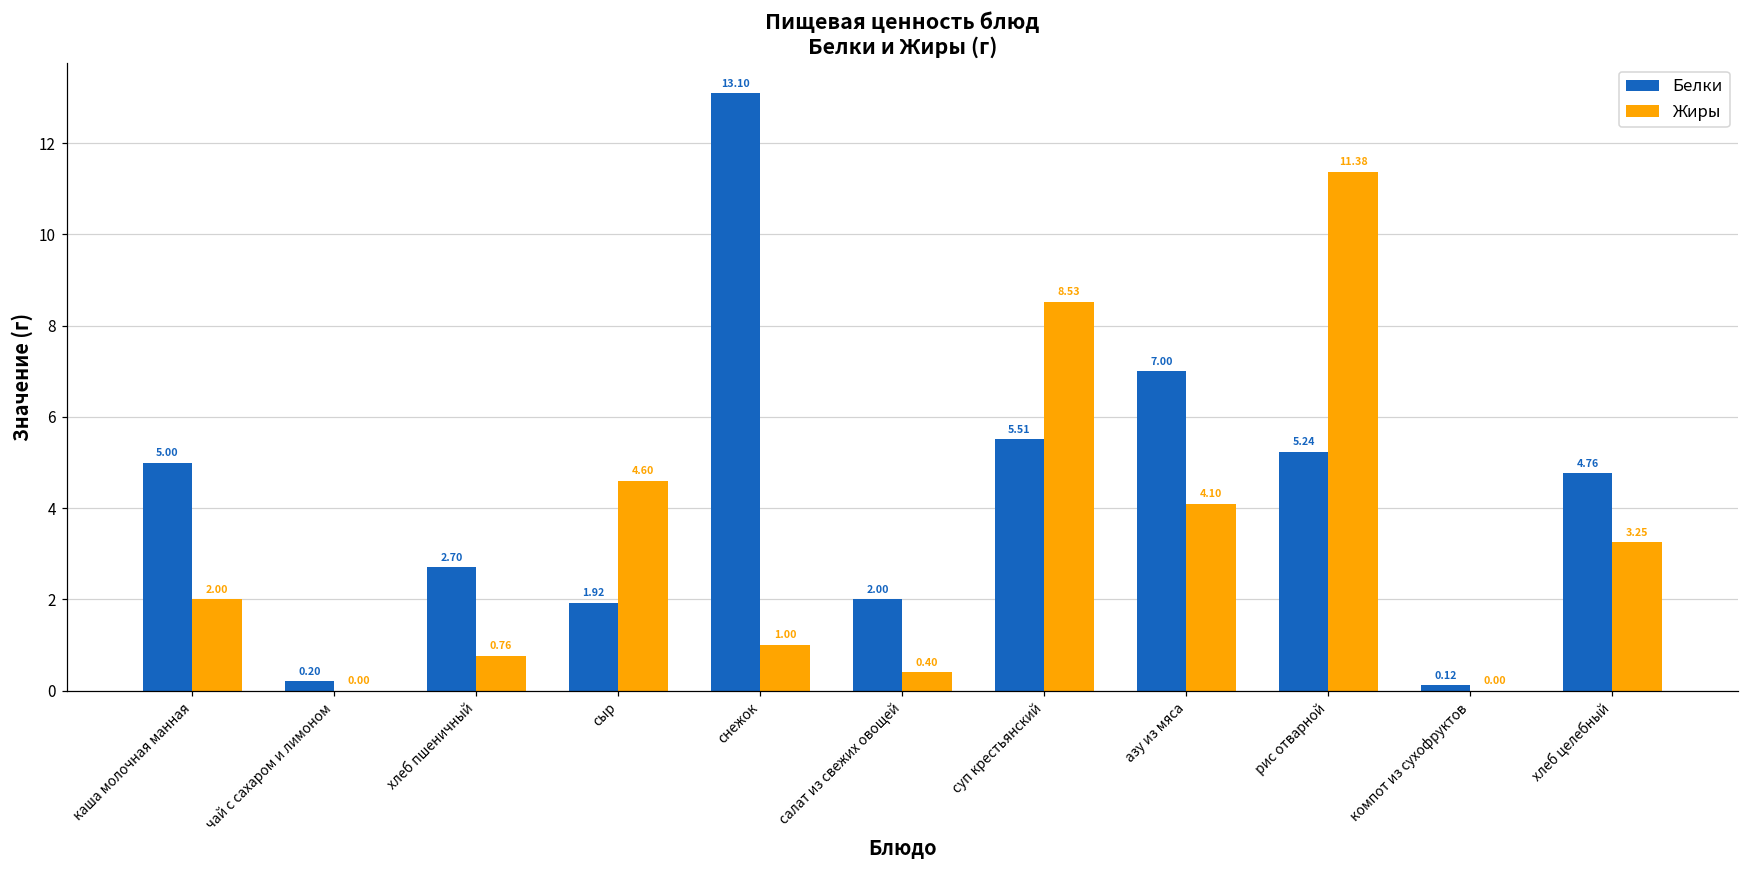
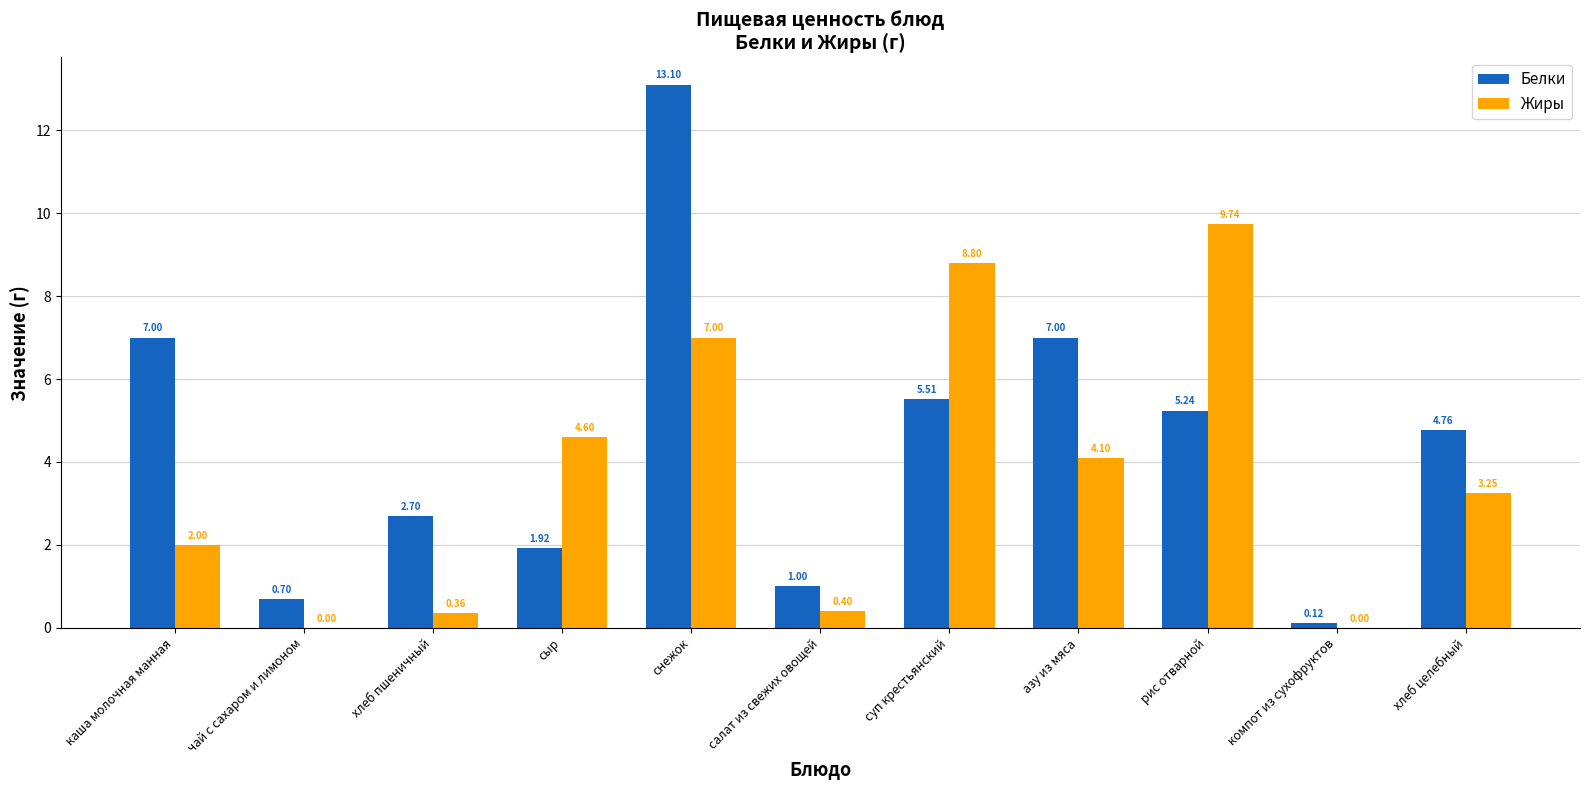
  {
    "Белки": {
-     "каша молочная манная": 5.00,
-     "чай с сахаром и лимоном": 0.20,
+     "каша молочная манная": 7.00,
+     "чай с сахаром и лимоном": 0.70,
      "хлеб пшеничный": 2.70,
      "сыр": 1.92,
      "снежок": 13.10,
-     "салат из свежих овощей": 2.00,
+     "салат из свежих овощей": 1.00,
      "суп крестьянский": 5.51,
      "азу из мяса": 7.00,
      "рис отварной": 5.24,
      "компот из сухофруктов": 0.12,
      "хлеб целебный": 4.76
    },
    "Жиры": {
      "каша молочная манная": 2.00,
      "чай с сахаром и лимоном": 0.00,
-     "хлеб пшеничный": 0.76,
+     "хлеб пшеничный": 0.36,
      "сыр": 4.60,
-     "снежок": 1.00,
+     "снежок": 7.00,
      "салат из свежих овощей": 0.40,
-     "суп крестьянский": 8.53,
+     "суп крестьянский": 8.80,
      "азу из мяса": 4.10,
-     "рис отварной": 11.38,
+     "рис отварной": 9.74,
      "компот из сухофруктов": 0.00,
      "хлеб целебный": 3.25
    }
  }
